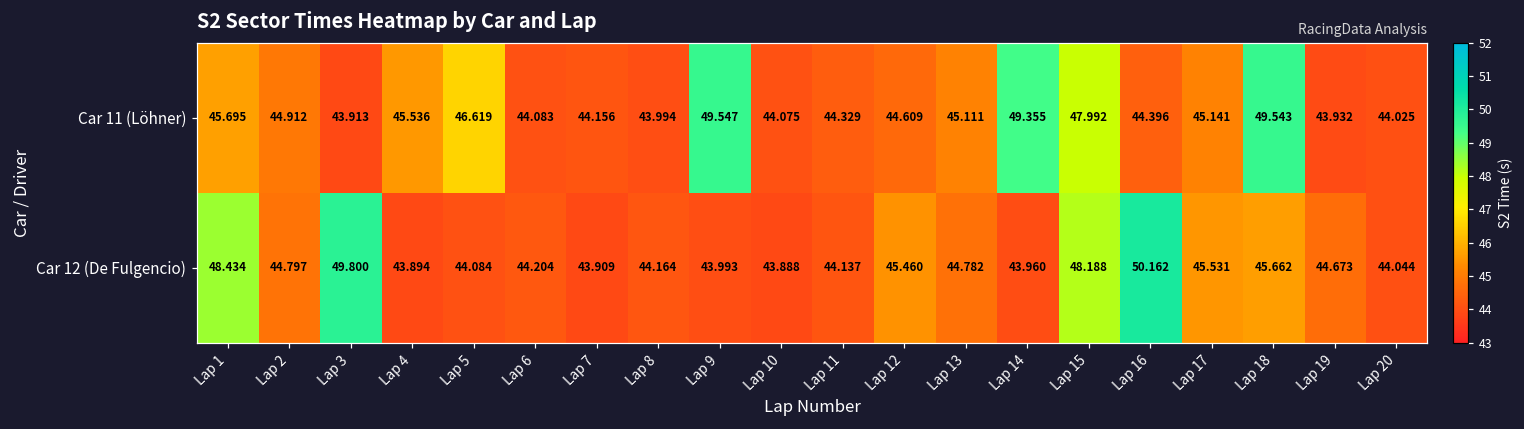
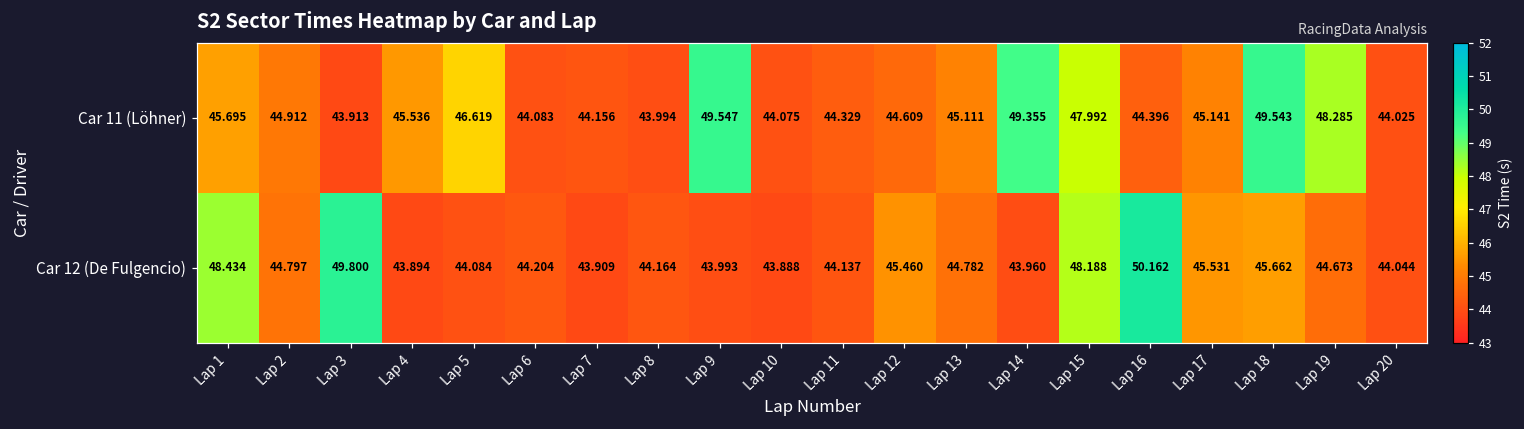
  {
    "Car 11 (Löhner)": {
      "Lap 1": 45.695,
      "Lap 2": 44.912,
      "Lap 3": 43.913,
      "Lap 4": 45.536,
      "Lap 5": 46.619,
      "Lap 6": 44.083,
      "Lap 7": 44.156,
      "Lap 8": 43.994,
      "Lap 9": 49.547,
      "Lap 10": 44.075,
      "Lap 11": 44.329,
      "Lap 12": 44.609,
      "Lap 13": 45.111,
      "Lap 14": 49.355,
      "Lap 15": 47.992,
      "Lap 16": 44.396,
      "Lap 17": 45.141,
      "Lap 18": 49.543,
-     "Lap 19": 43.932,
+     "Lap 19": 48.285,
      "Lap 20": 44.025
    },
    "Car 12 (De Fulgencio)": {
      "Lap 1": 48.434,
      "Lap 2": 44.797,
      "Lap 3": 49.800,
      "Lap 4": 43.894,
      "Lap 5": 44.084,
      "Lap 6": 44.204,
      "Lap 7": 43.909,
      "Lap 8": 44.164,
      "Lap 9": 43.993,
      "Lap 10": 43.888,
      "Lap 11": 44.137,
      "Lap 12": 45.460,
      "Lap 13": 44.782,
      "Lap 14": 43.960,
      "Lap 15": 48.188,
      "Lap 16": 50.162,
      "Lap 17": 45.531,
      "Lap 18": 45.662,
      "Lap 19": 44.673,
      "Lap 20": 44.044
    }
  }
